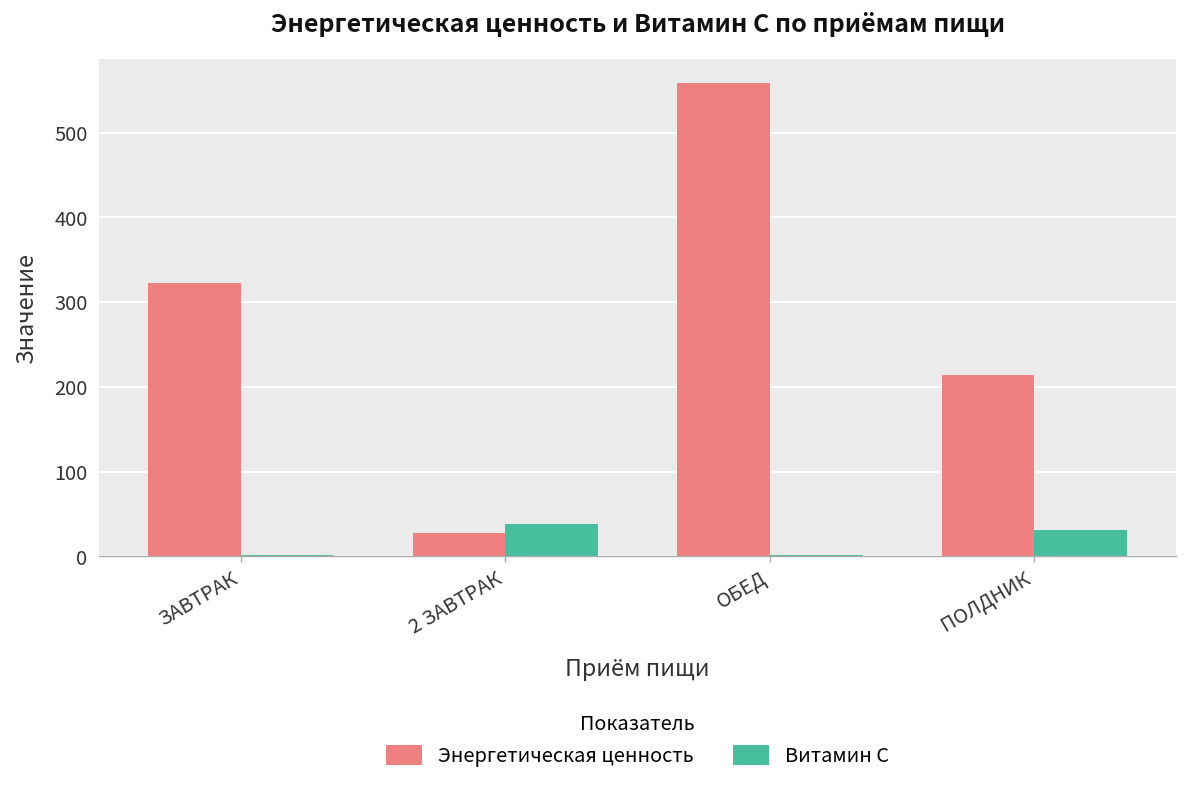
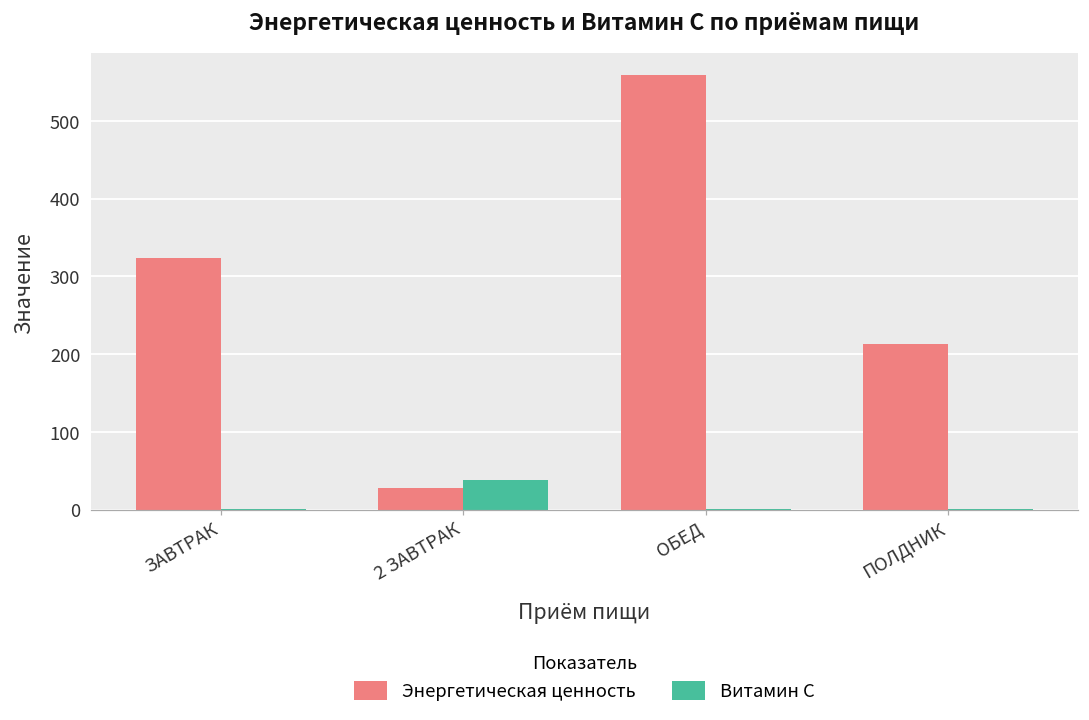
  {
    "Энергетическая ценность": {
      "ЗАВТРАК": 320,
      "2 ЗАВТРАК": 30,
      "ОБЕД": 560,
      "ПОЛДНИК": 210
    },
    "Витамин С": {
      "2 ЗАВТРАК": 40,
-     "ПОЛДНИК": 30
+     "ПОЛДНИК": 0
    }
  }
